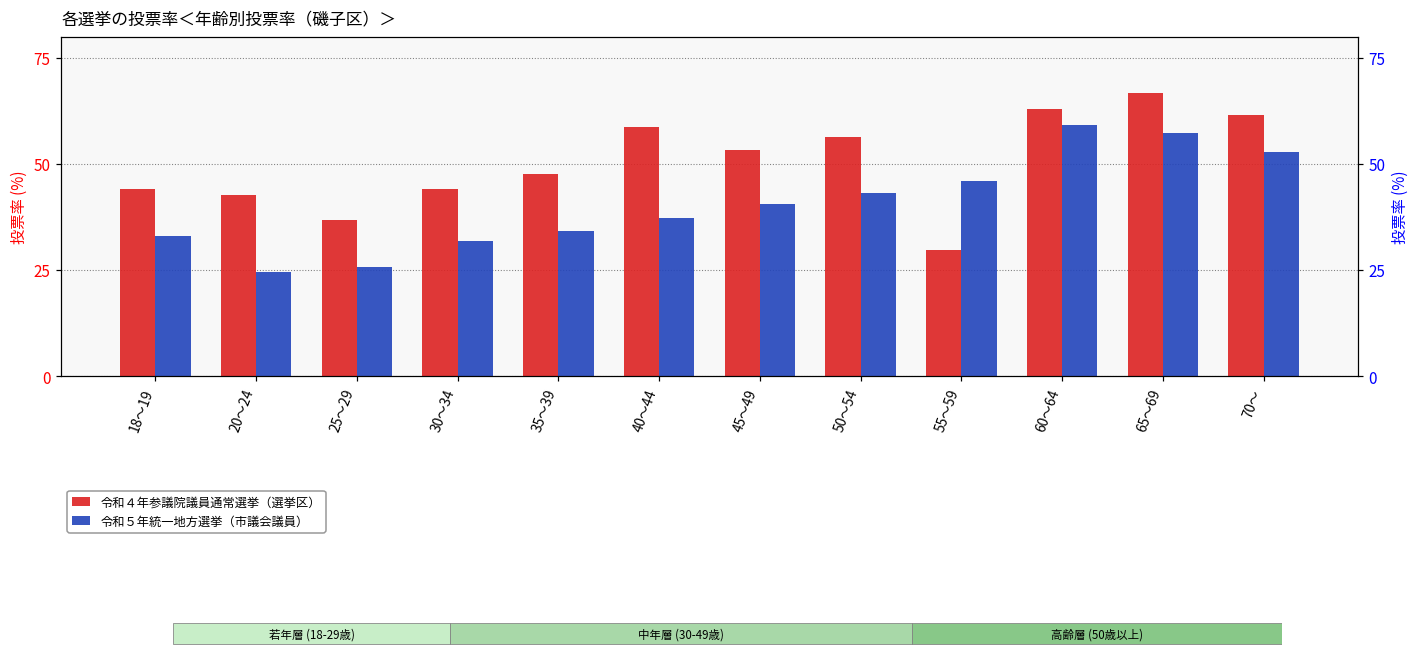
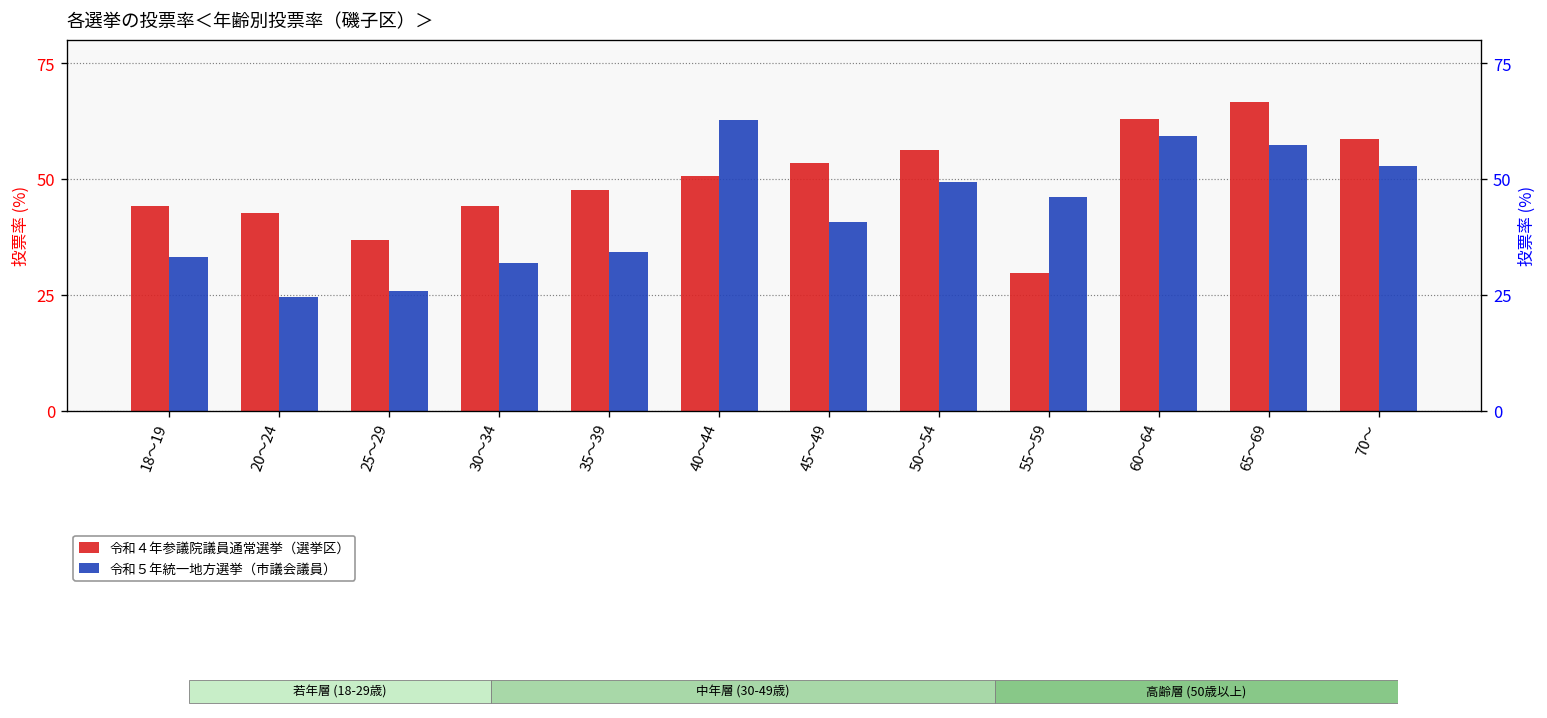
  {
    "各選挙の投票率＜年齢別投票率（磯子区）＞": {
      "令和４年参議院議員通常選挙（選挙区）": {
        "18～19": 44,
        "20～24": 43,
        "25～29": 37,
        "30～34": 44,
        "35～39": 48,
-       "40～44": 59,
+       "40～44": 51,
        "45～49": 53,
        "50～54": 56,
        "55～59": 30,
        "60～64": 63,
        "65～69": 67,
-       "70～": 62
+       "70～": 59
      },
      "令和５年統一地方選挙（市議会議員）": {
        "18～19": 33,
        "20～24": 24,
        "25～29": 26,
        "30～34": 32,
        "35～39": 34,
-       "40～44": 37,
+       "40～44": 63,
        "45～49": 41,
-       "50～54": 43,
+       "50～54": 49,
        "55～59": 46,
        "60～64": 59,
        "65～69": 57,
        "70～": 53
      }
    }
  }
